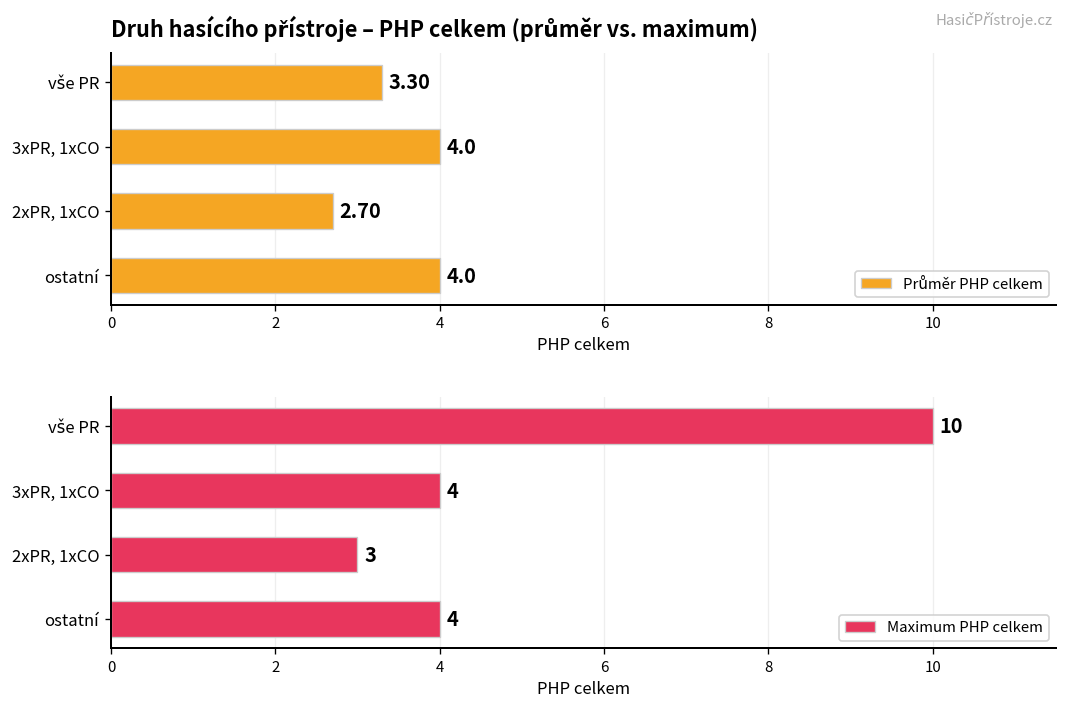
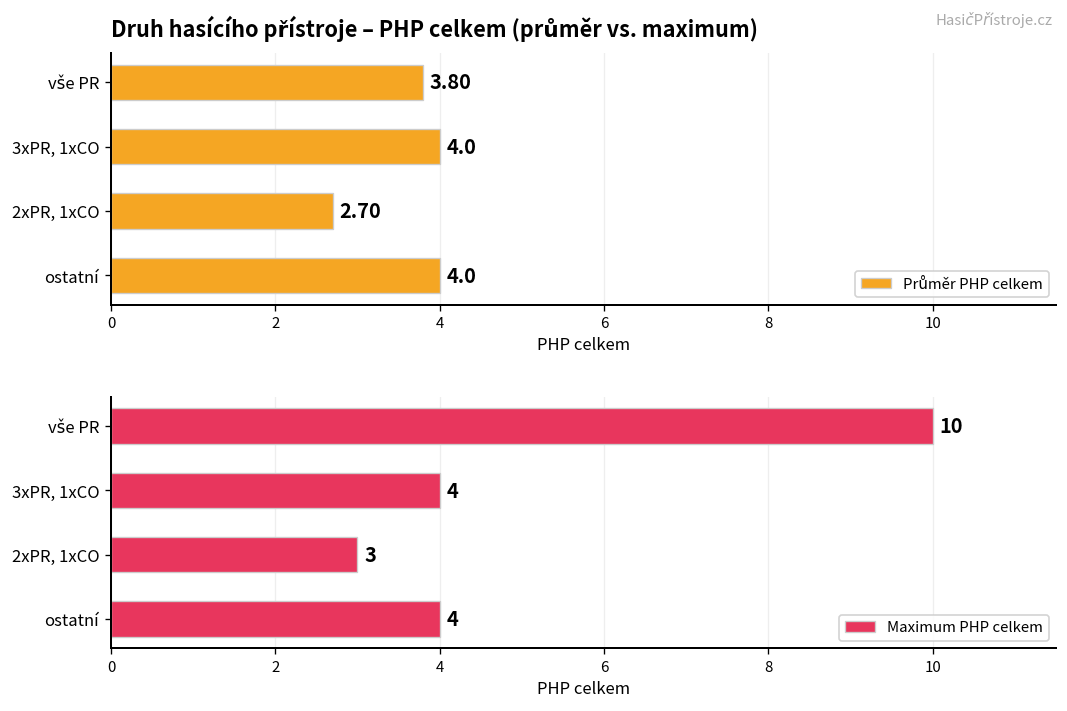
  {
    "Druh hasícího přístroje – PHP celkem (průměr vs. maximum)": {
-     "vše PR": 3.30,
+     "vše PR": 3.80,
      "3xPR, 1xCO": 4.0,
      "2xPR, 1xCO": 2.70,
      "ostatní": 4.0
    }
  }
